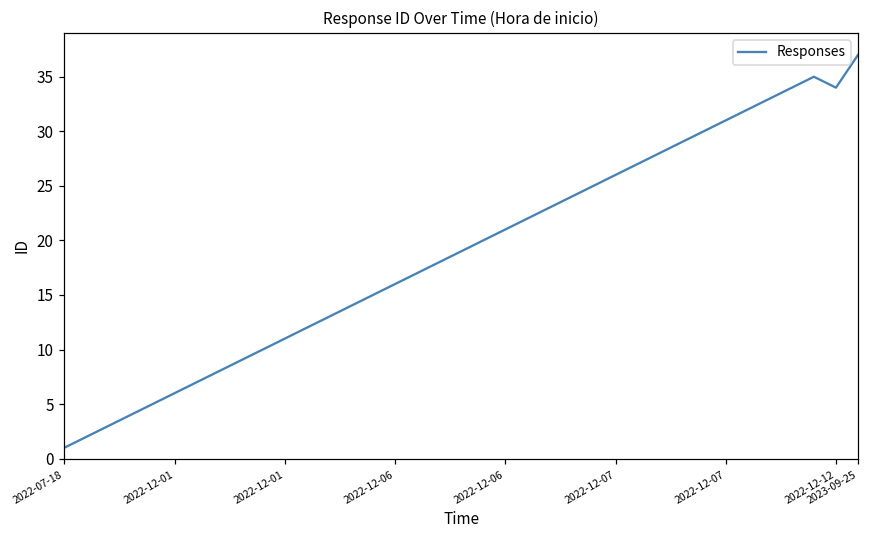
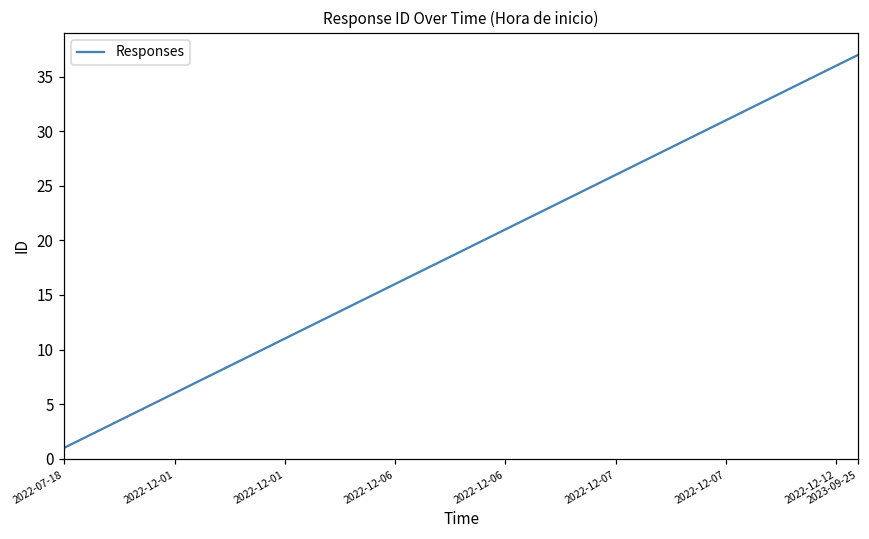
  {
    "2022-07-18": 1,
-   "2022-12-12": 34,
+   "2022-12-12": 36,
    "2023-09-25": 37
  }
